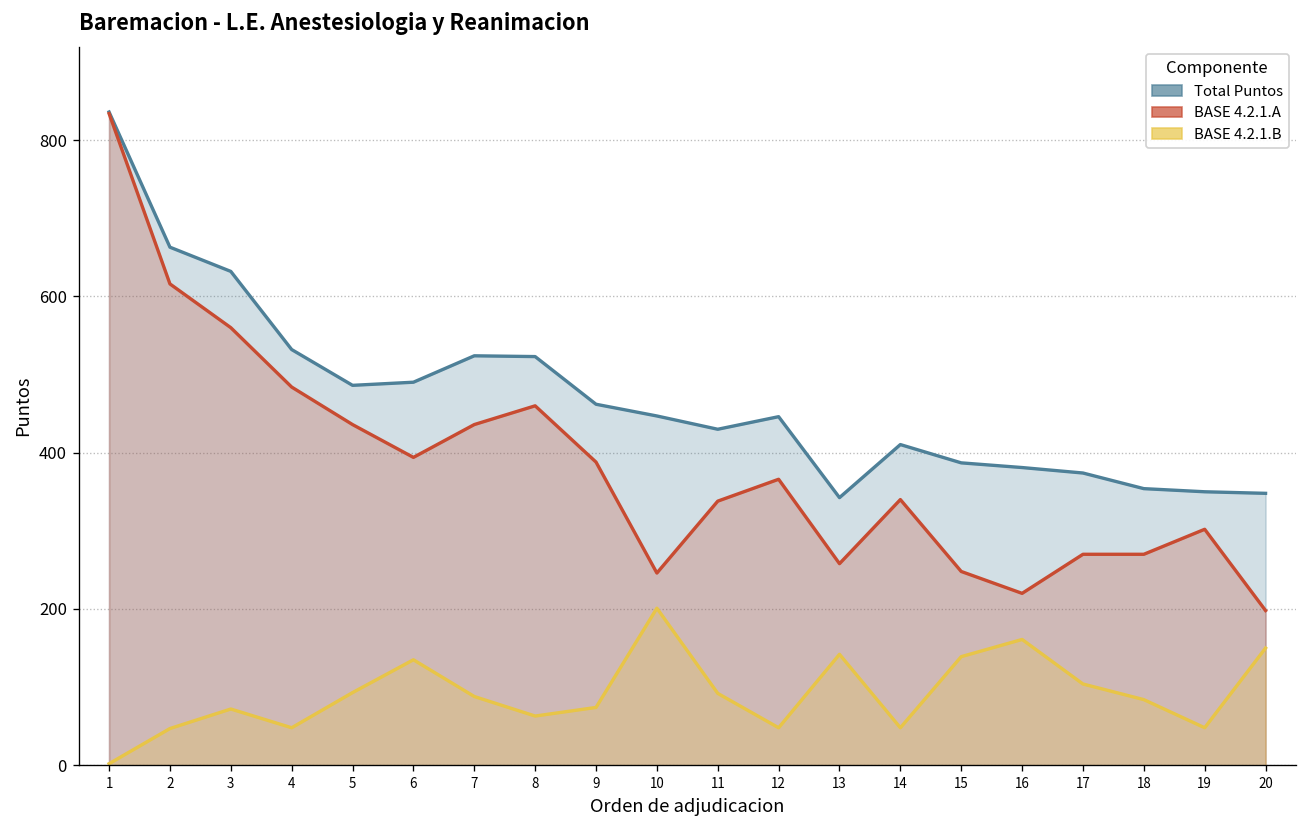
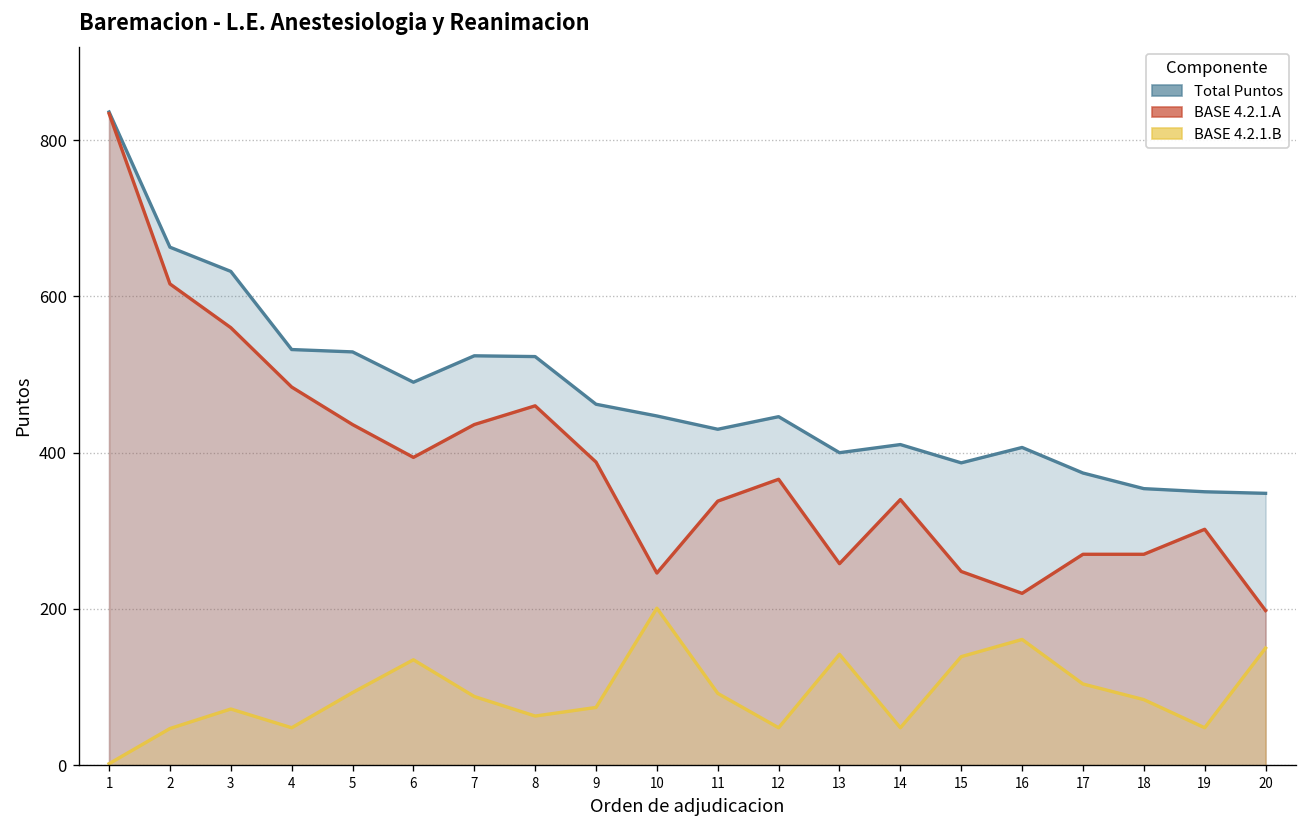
  {
    "Total Puntos": {
      "2": 660,
      "3": 630,
      "4": 530,
-     "5": 490,
+     "5": 530,
      "6": 490,
      "7": 520,
      "8": 520,
      "9": 460,
      "10": 450,
      "11": 430,
      "12": 450,
-     "13": 340,
+     "13": 400,
      "14": 410,
      "15": 390,
-     "16": 380,
+     "16": 410,
      "17": 370,
      "18": 350,
      "19": 350,
      "20": 350
    }
  }
